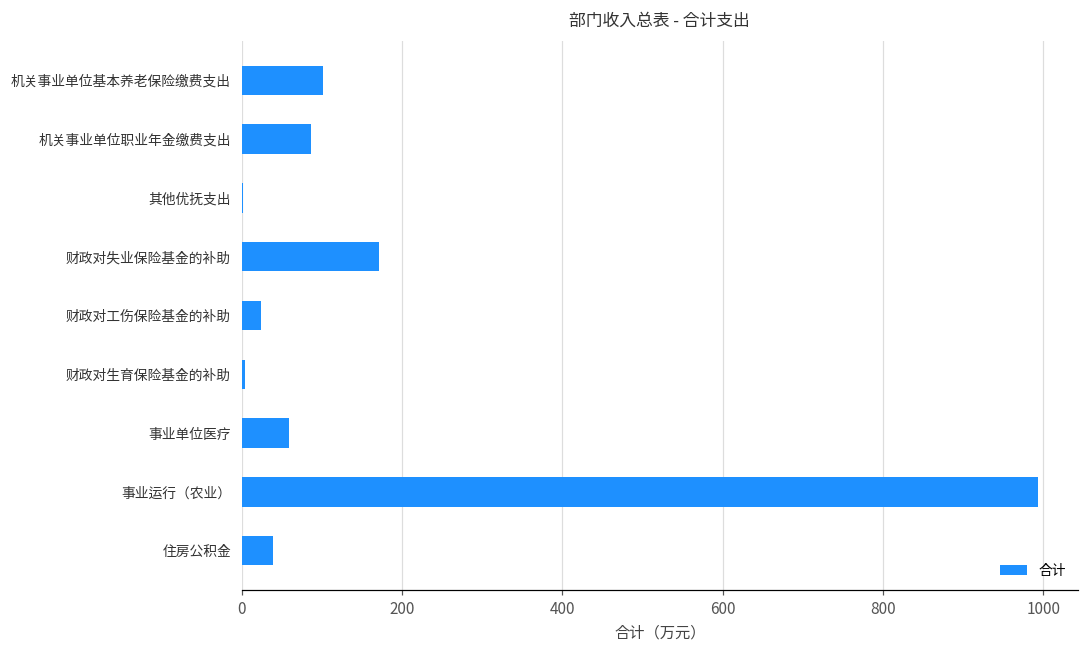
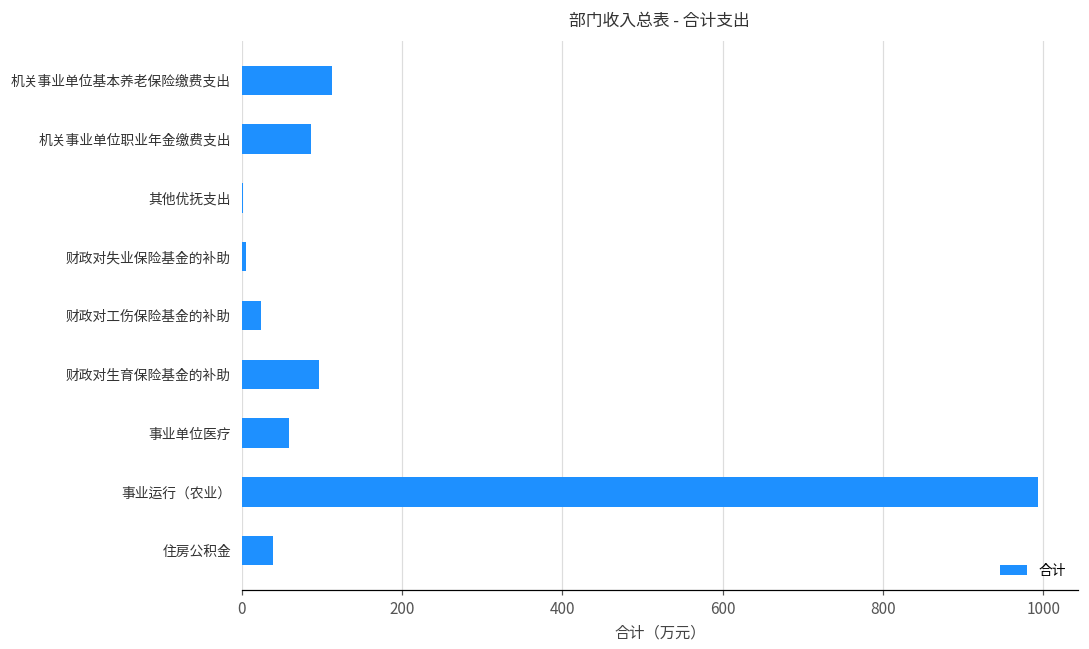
  {
-   "机关事业单位基本养老保险缴费支出": 100,
+   "机关事业单位基本养老保险缴费支出": 110,
    "机关事业单位职业年金缴费支出": 90,
-   "财政对失业保险基金的补助": 170,
+   "财政对失业保险基金的补助": 0,
    "财政对工伤保险基金的补助": 20,
-   "财政对生育保险基金的补助": 0,
+   "财政对生育保险基金的补助": 100,
    "事业单位医疗": 60,
    "事业运行（农业）": 990,
    "住房公积金": 40
  }
